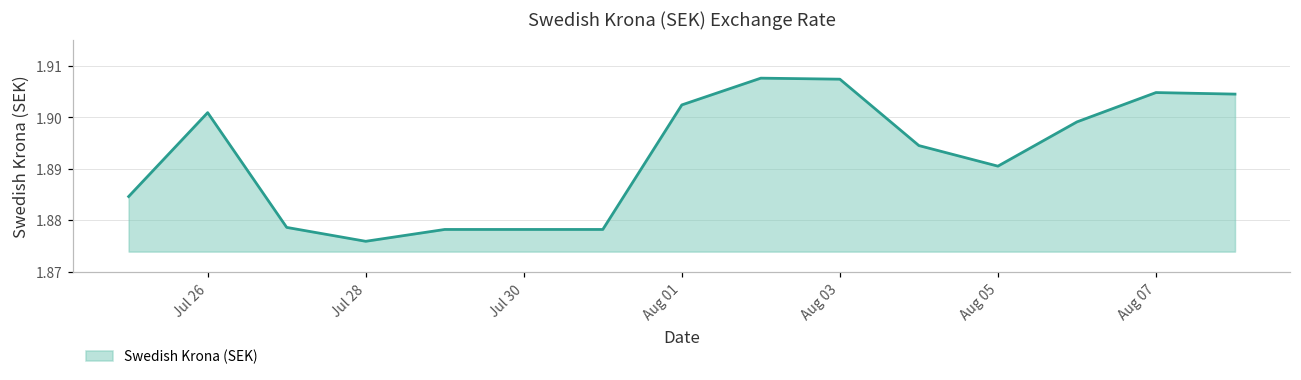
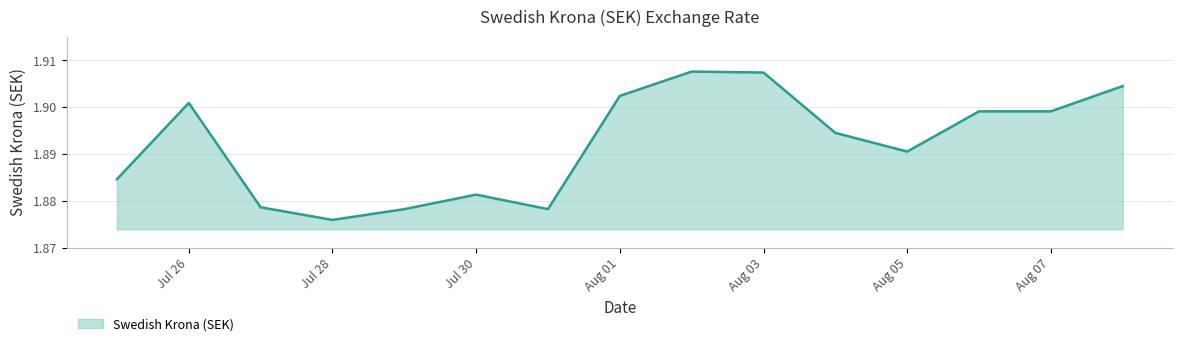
  {
    "Jul 26": 1.901,
    "Jul 28": 1.876,
-   "Jul 30": 1.878,
+   "Jul 30": 1.881,
    "Aug 01": 1.902,
    "Aug 03": 1.907,
    "Aug 05": 1.891,
-   "Aug 07": 1.905
+   "Aug 07": 1.899
  }
